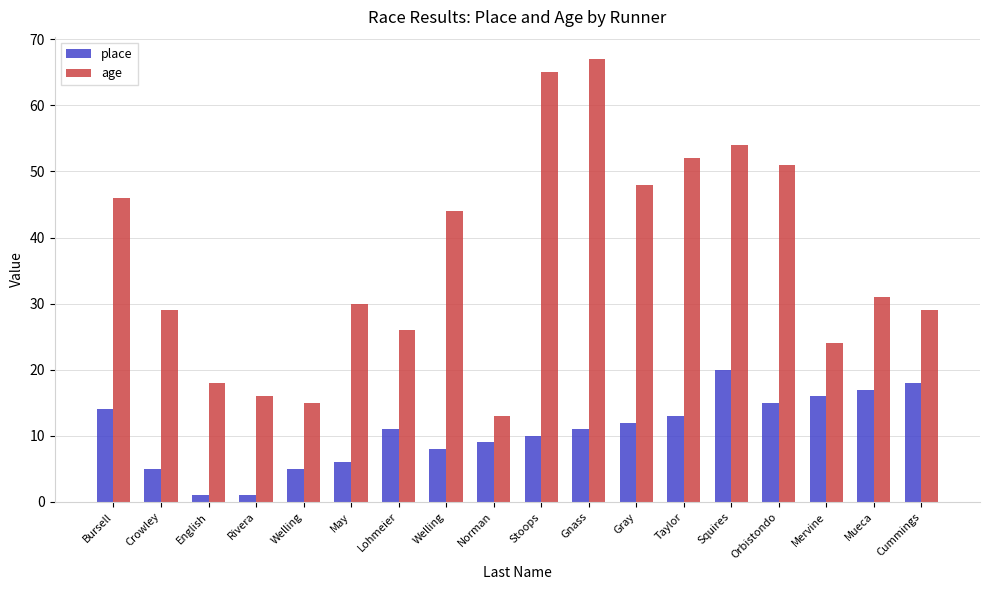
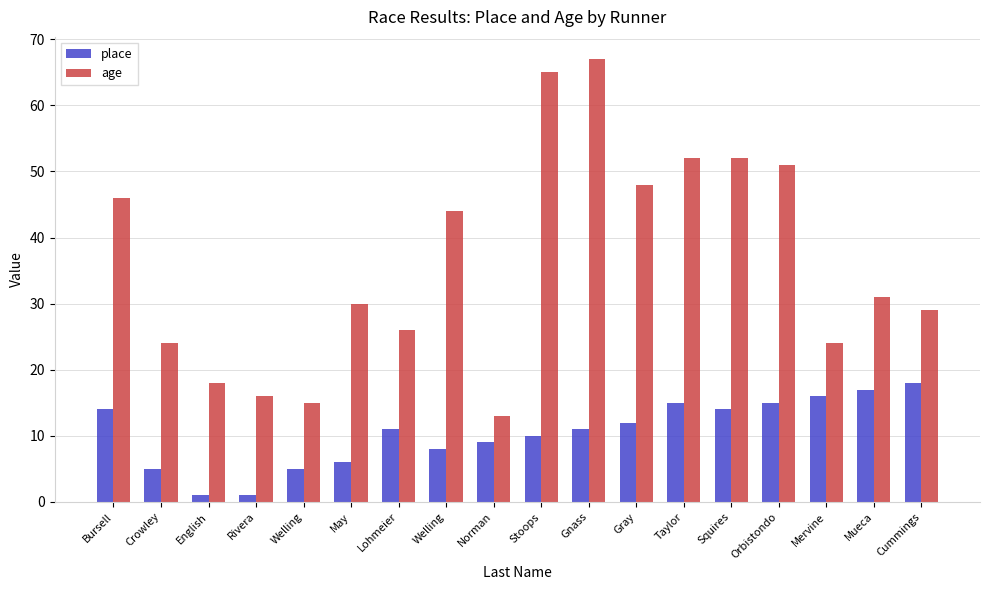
  {
    "place": {
      "Bursell": 14,
      "Crowley": 5,
      "English": 1,
      "Rivera": 1,
      "May": 6,
      "Lohmeier": 11,
      "Norman": 9,
      "Stoops": 10,
      "Gnass": 11,
      "Gray": 12,
-     "Taylor": 13,
-     "Squires": 20,
+     "Taylor": 15,
+     "Squires": 14,
      "Orbistondo": 15,
      "Mervine": 16,
      "Mueca": 17,
      "Cummings": 18
    },
    "age": {
      "Bursell": 46,
-     "Crowley": 29,
+     "Crowley": 24,
      "English": 18,
      "Rivera": 16,
      "May": 30,
      "Lohmeier": 26,
      "Norman": 13,
      "Stoops": 65,
      "Gnass": 67,
      "Gray": 48,
      "Taylor": 52,
-     "Squires": 54,
+     "Squires": 52,
      "Orbistondo": 51,
      "Mervine": 24,
      "Mueca": 31,
      "Cummings": 29
    }
  }
